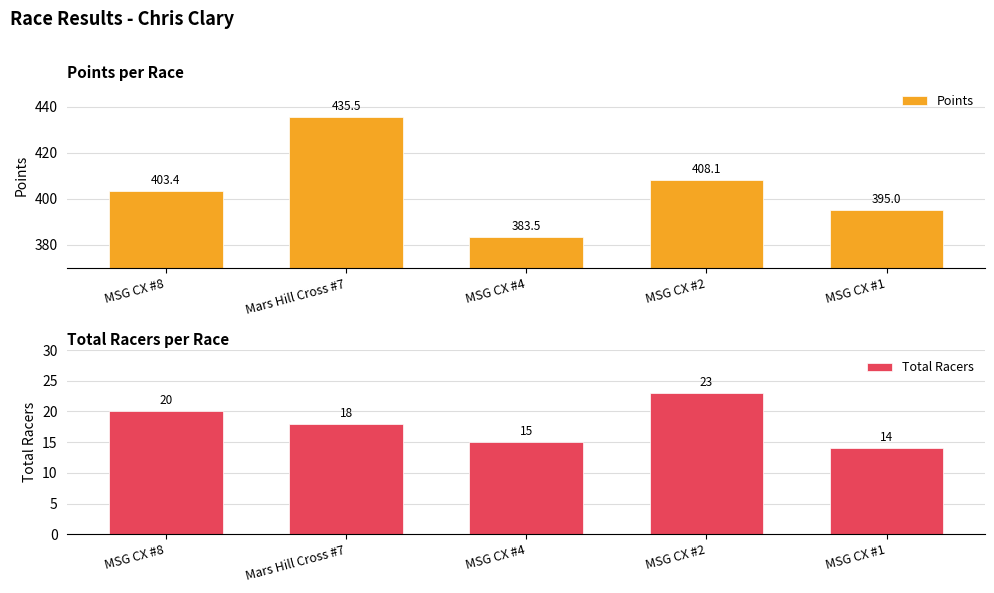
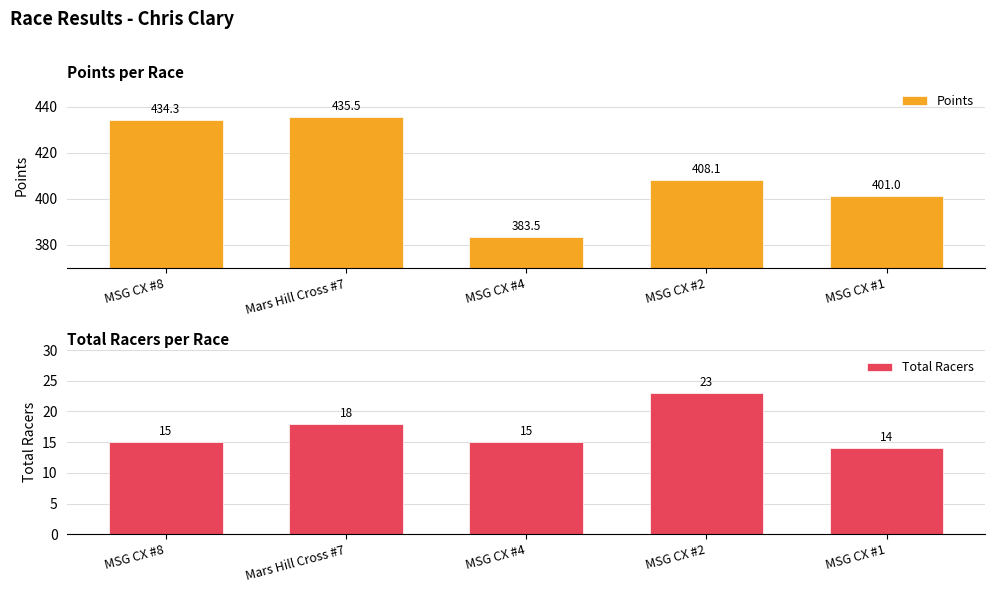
  {
    "Points per Race": {
-     "MSG CX #8": 403.4,
+     "MSG CX #8": 434.3,
      "Mars Hill Cross #7": 435.5,
      "MSG CX #4": 383.5,
      "MSG CX #2": 408.1,
-     "MSG CX #1": 395.0
+     "MSG CX #1": 401.0
    },
    "Total Racers per Race": {
-     "MSG CX #8": 20,
+     "MSG CX #8": 15,
      "Mars Hill Cross #7": 18,
      "MSG CX #4": 15,
      "MSG CX #2": 23,
      "MSG CX #1": 14
    }
  }
